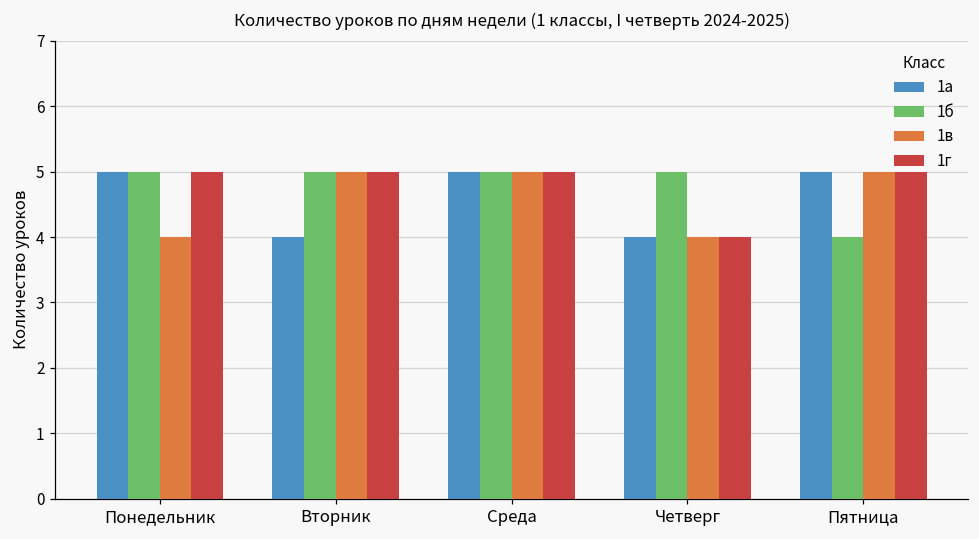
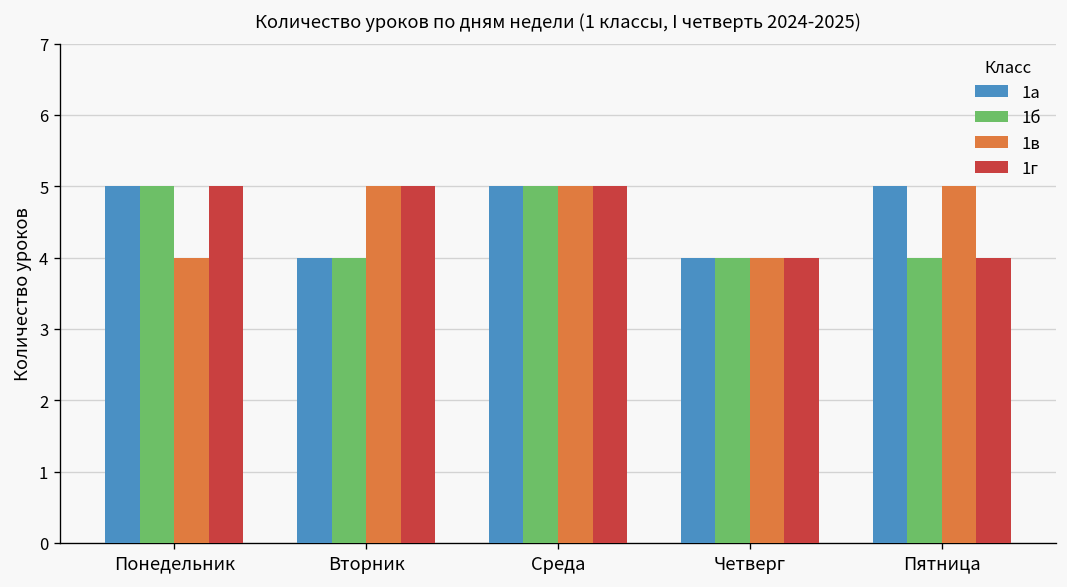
  {
    "1а": {
      "Понедельник": 5,
      "Вторник": 4,
      "Среда": 5,
      "Четверг": 4,
      "Пятница": 5
    },
    "1б": {
      "Понедельник": 5,
-     "Вторник": 5,
+     "Вторник": 4,
      "Среда": 5,
-     "Четверг": 5,
+     "Четверг": 4,
      "Пятница": 4
    },
    "1в": {
      "Понедельник": 4,
      "Вторник": 5,
      "Среда": 5,
      "Четверг": 4,
      "Пятница": 5
    },
    "1г": {
      "Понедельник": 5,
      "Вторник": 5,
      "Среда": 5,
      "Четверг": 4,
-     "Пятница": 5
+     "Пятница": 4
    }
  }
